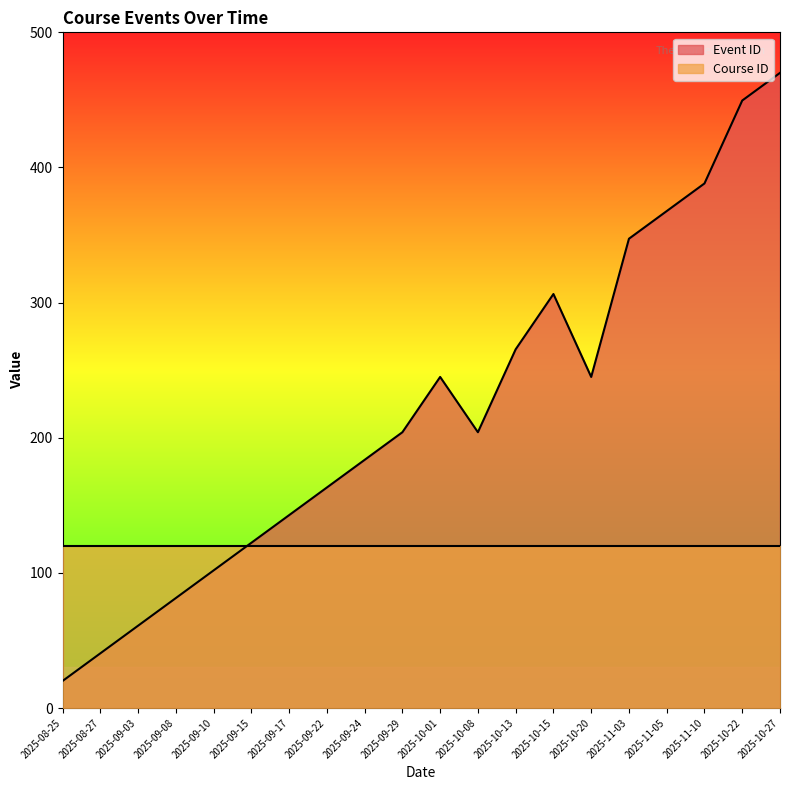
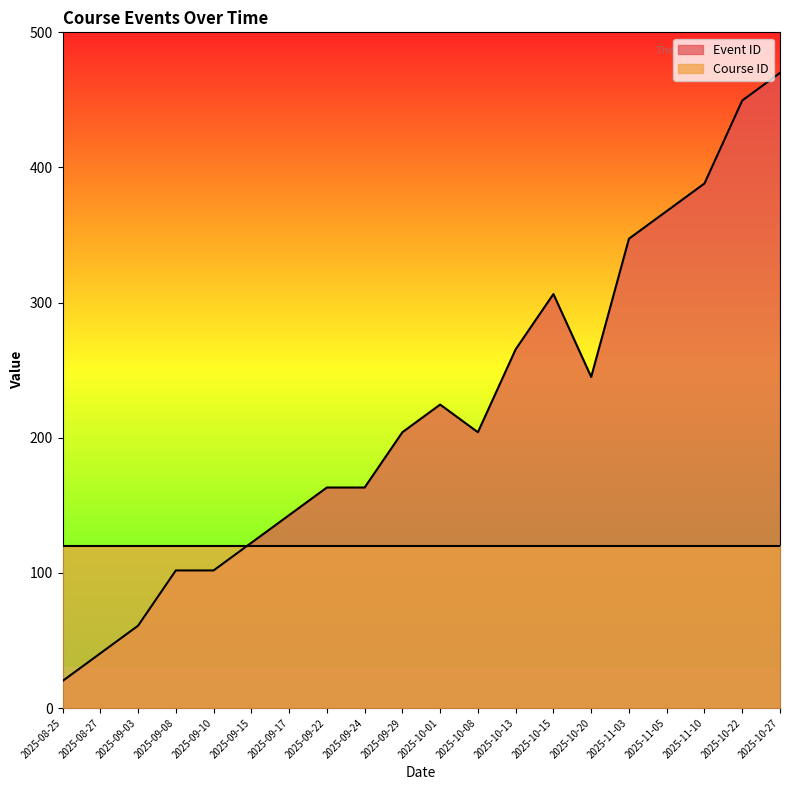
  {
    "Event ID": {
      "2025-08-27": 40,
      "2025-09-03": 61,
-     "2025-09-08": 81,
+     "2025-09-08": 102,
      "2025-09-10": 102,
      "2025-09-15": 122,
      "2025-09-17": 143,
      "2025-09-22": 163,
-     "2025-09-24": 184,
+     "2025-09-24": 163,
      "2025-09-29": 204,
-     "2025-10-01": 245,
+     "2025-10-01": 225,
      "2025-10-08": 204,
      "2025-10-13": 265,
      "2025-10-15": 306,
      "2025-10-20": 245,
      "2025-11-03": 347,
      "2025-11-05": 368,
      "2025-11-10": 388,
      "2025-10-22": 450,
      "2025-10-27": 470
    },
    "Course ID": {
      "2025-08-25": 120,
      "2025-08-27": 120,
      "2025-09-03": 120,
      "2025-09-08": 120,
      "2025-09-10": 120,
      "2025-09-15": 120,
      "2025-09-17": 120,
      "2025-09-22": 120,
      "2025-09-24": 120,
      "2025-09-29": 120,
      "2025-10-01": 120,
      "2025-10-08": 120,
      "2025-10-13": 120,
      "2025-10-15": 120,
      "2025-10-20": 120,
      "2025-11-03": 120,
      "2025-11-05": 120,
      "2025-11-10": 120,
      "2025-10-22": 120,
      "2025-10-27": 120
    }
  }
